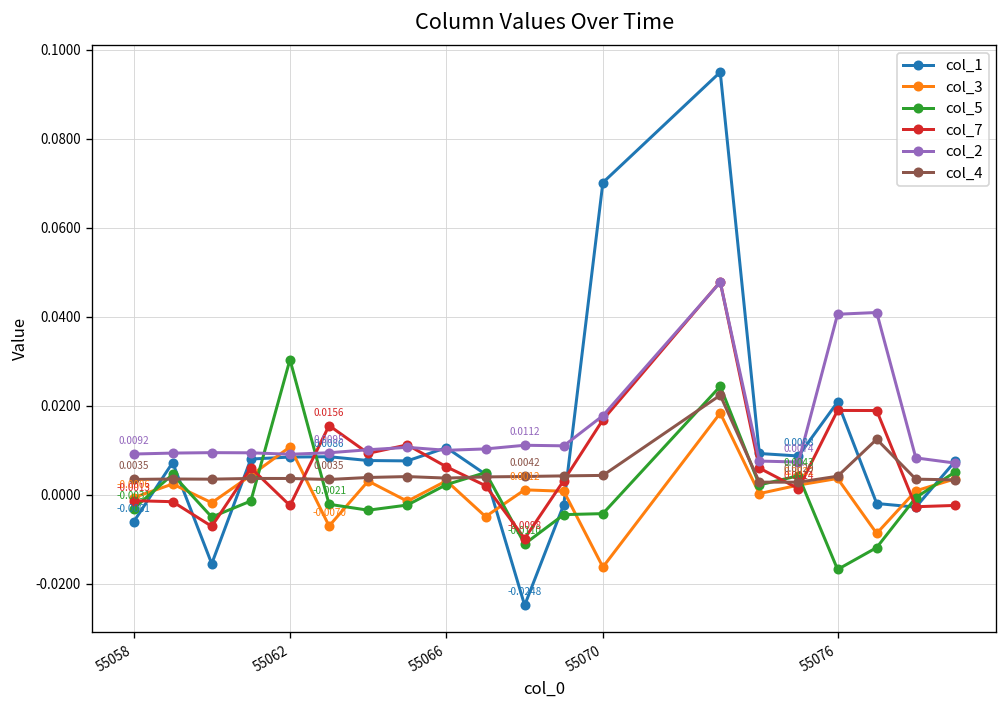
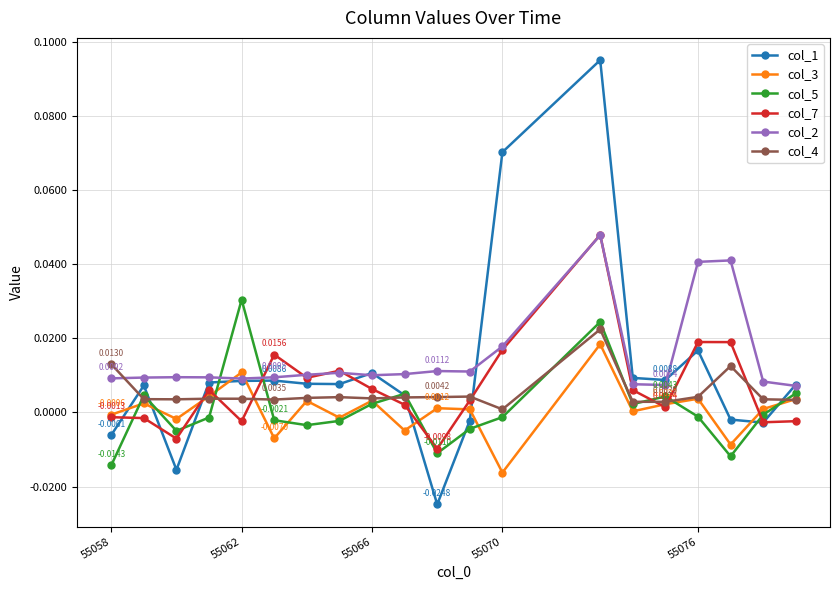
  {
    "col_1": {
      "55070": 0.070,
-     "55076": 0.021
+     "55076": 0.017
    },
    "col_3": {
      "55062": 0.011,
      "55070": -0.016
    },
    "col_5": {
-     "55058": -0.0031,
-     "55070": -0.004,
-     "55076": -0.017
+     "55058": -0.0143,
+     "55070": -0.001,
+     "55076": -0.001
    },
    "col_7": {
      "55062": -0.002,
      "55066": 0.006,
      "55070": 0.017,
      "55076": 0.019
    },
    "col_2": {
      "55058": 0.0092
    },
    "col_4": {
-     "55058": 0.0035,
-     "55070": 0.004
+     "55058": 0.0130,
+     "55070": 0.001
    }
  }
